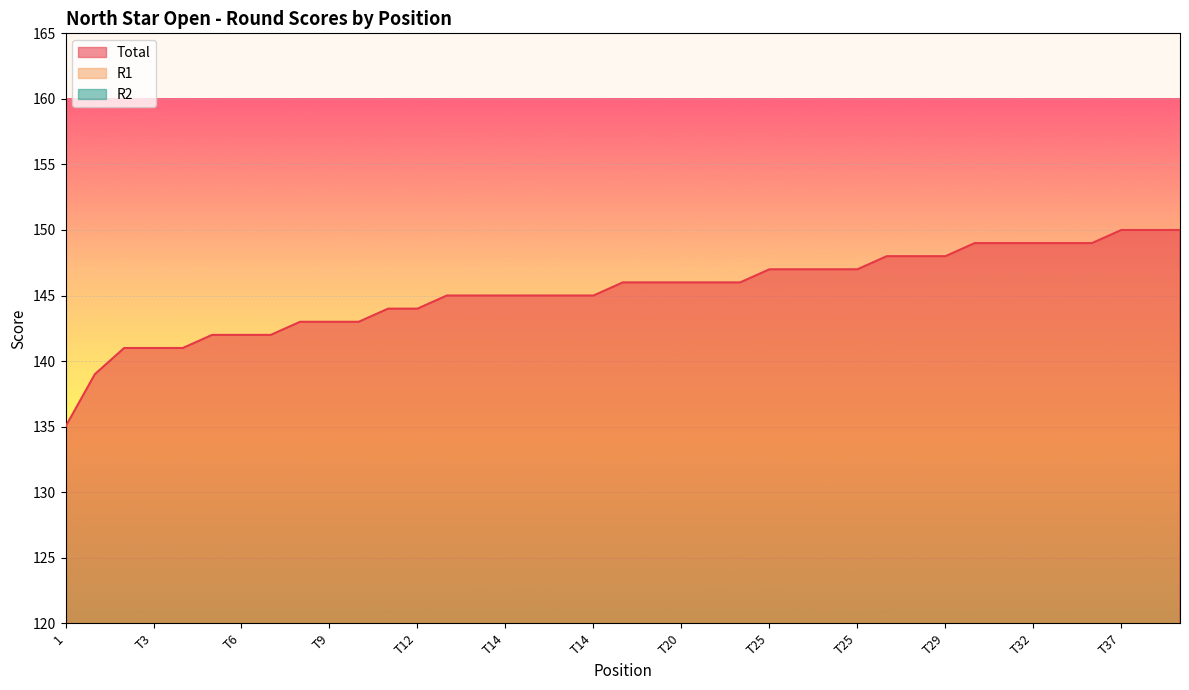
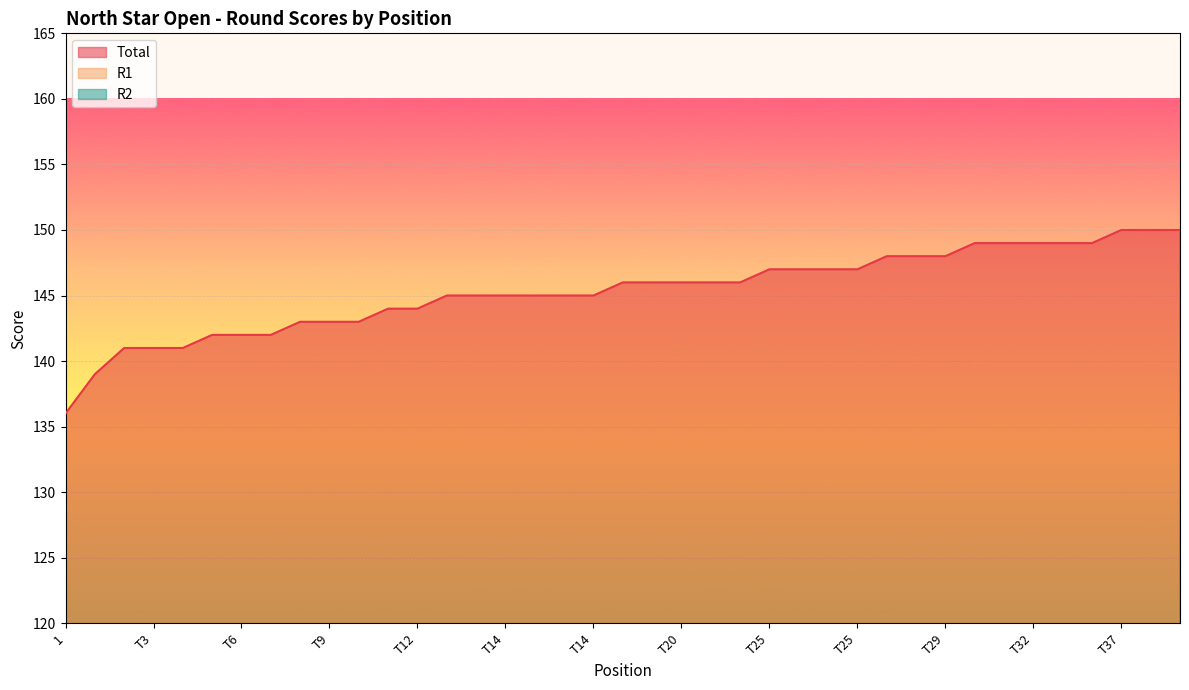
  {
    "Total": {
-     "1": 135
+     "1": 136
    }
  }
